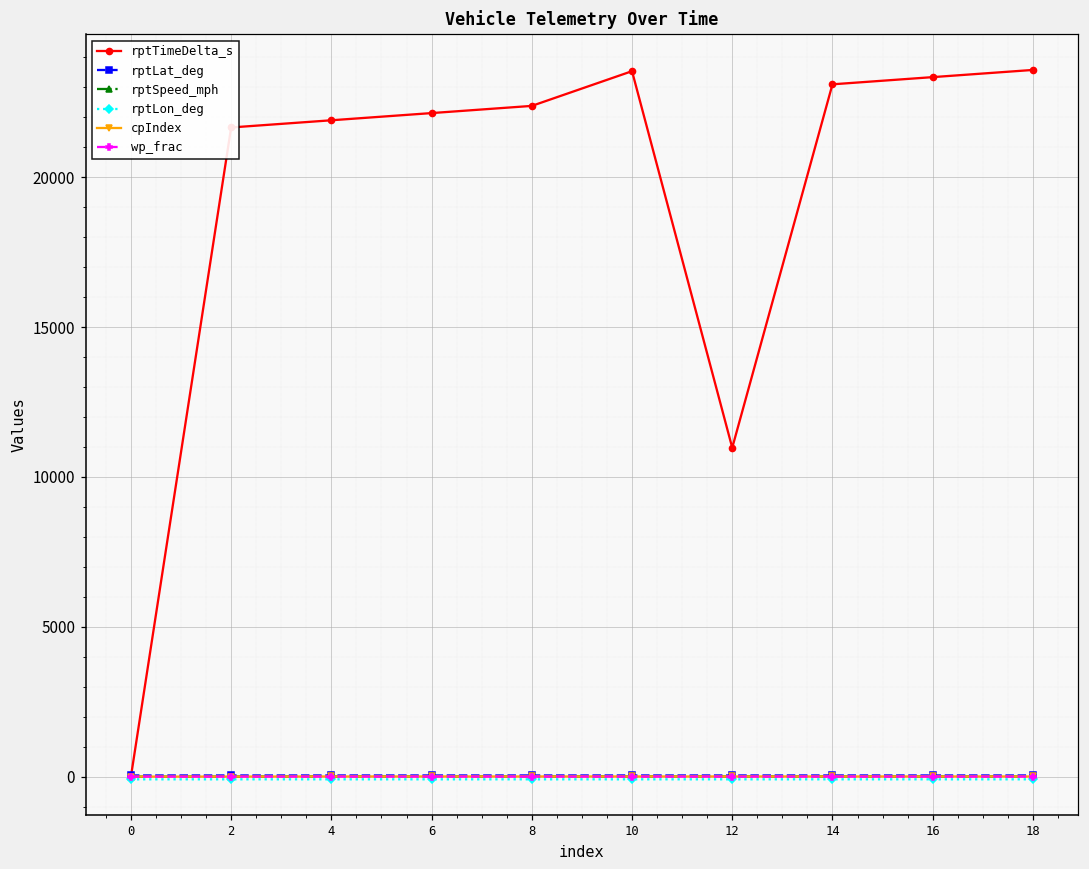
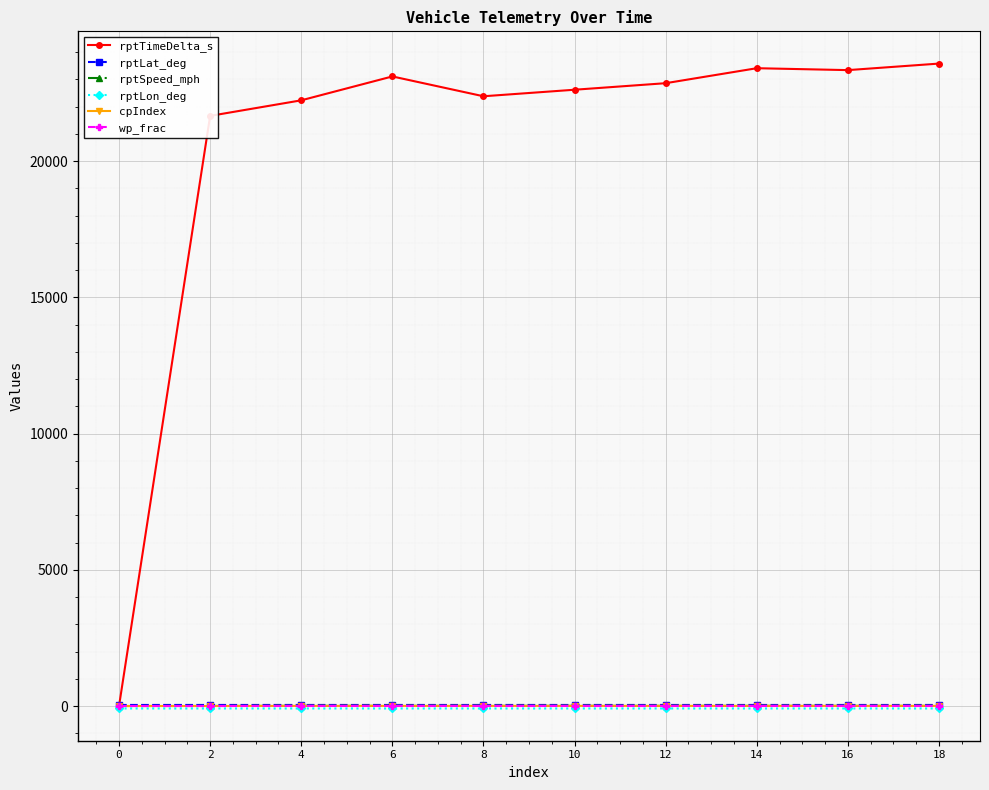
  {
    "rptTimeDelta_s": {
-     "4": 21900,
-     "6": 22100,
+     "4": 22200,
+     "6": 23100,
      "8": 22400,
-     "10": 23500,
-     "12": 11000,
-     "14": 23100,
+     "10": 22600,
+     "12": 22900,
+     "14": 23400,
      "16": 23300,
      "18": 23600
    }
  }
